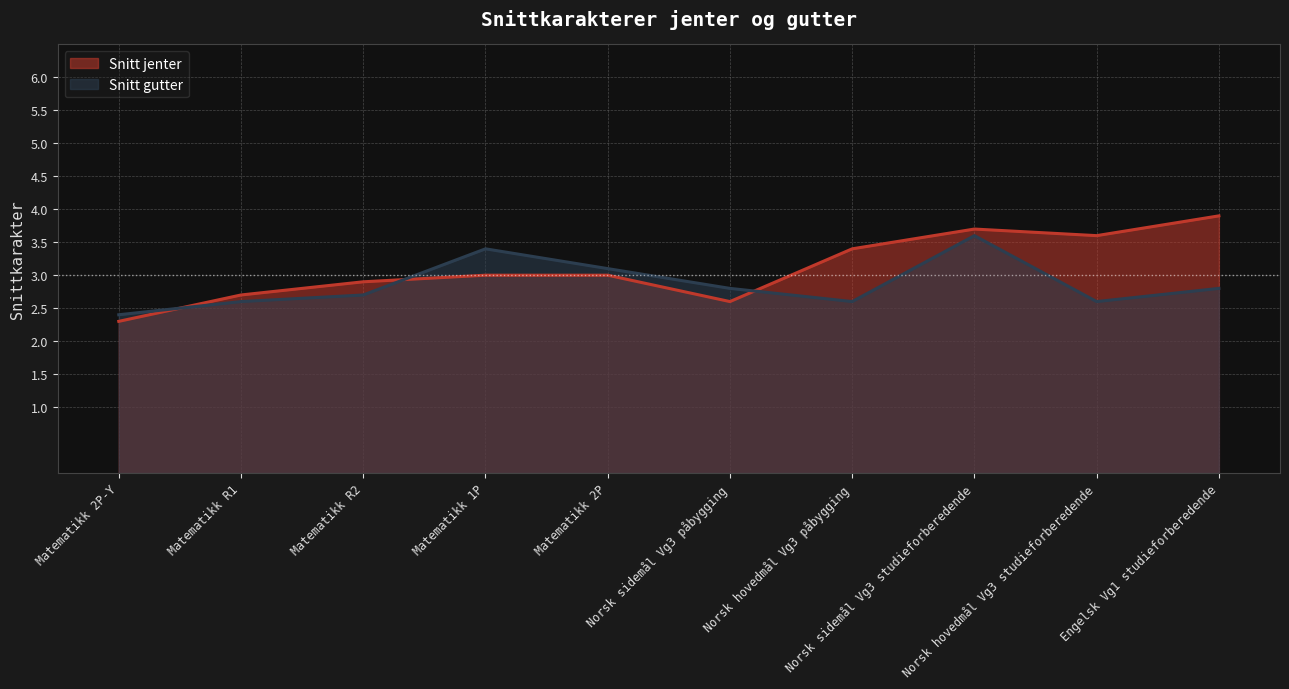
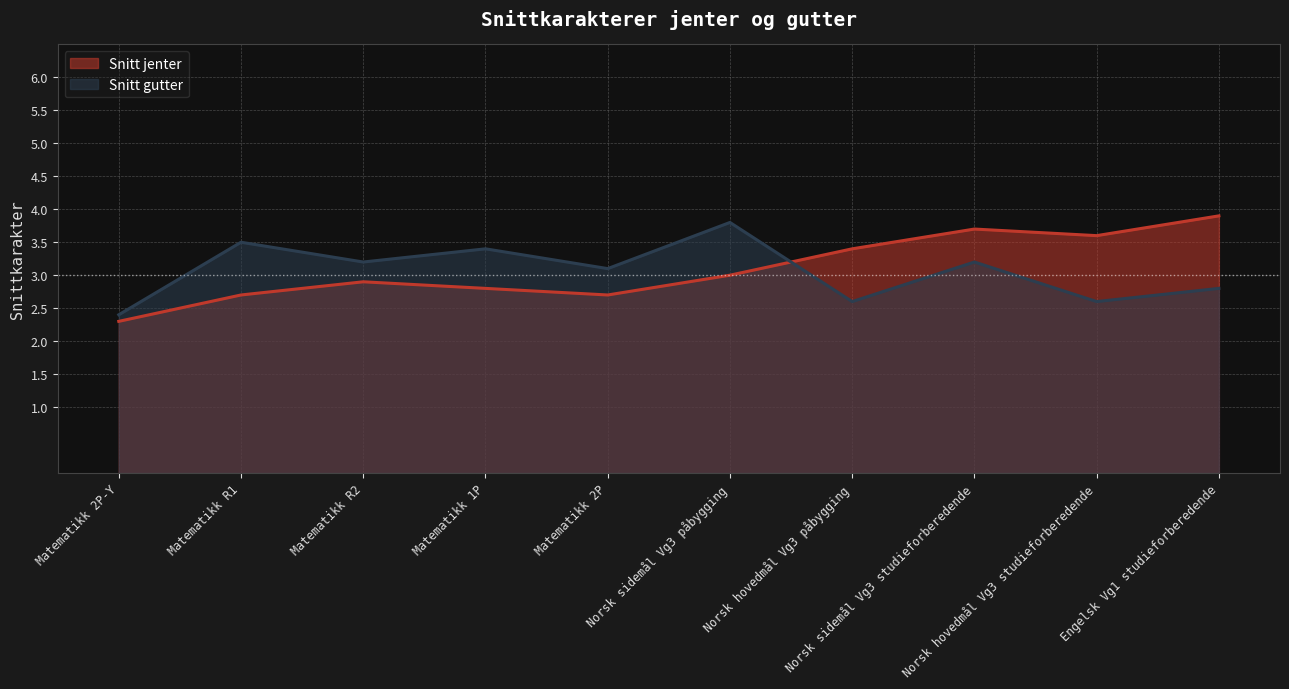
  {
    "Snitt jenter": {
      "Matematikk 2P-Y": 2.3,
      "Matematikk R1": 2.7,
      "Matematikk R2": 2.9,
-     "Matematikk 1P": 3.0,
-     "Matematikk 2P": 3.0,
-     "Norsk sidemål Vg3 påbygging": 2.6,
+     "Matematikk 1P": 2.8,
+     "Matematikk 2P": 2.7,
+     "Norsk sidemål Vg3 påbygging": 3.0,
      "Norsk hovedmål Vg3 påbygging": 3.4,
      "Norsk sidemål Vg3 studieforberedende": 3.7,
      "Norsk hovedmål Vg3 studieforberedende": 3.6,
      "Engelsk Vg1 studieforberedende": 3.9
    },
    "Snitt gutter": {
      "Matematikk 2P-Y": 2.4,
-     "Matematikk R1": 2.6,
-     "Matematikk R2": 2.7,
+     "Matematikk R1": 3.5,
+     "Matematikk R2": 3.2,
      "Matematikk 1P": 3.4,
      "Matematikk 2P": 3.1,
-     "Norsk sidemål Vg3 påbygging": 2.8,
+     "Norsk sidemål Vg3 påbygging": 3.8,
      "Norsk hovedmål Vg3 påbygging": 2.6,
-     "Norsk sidemål Vg3 studieforberedende": 3.6,
+     "Norsk sidemål Vg3 studieforberedende": 3.2,
      "Norsk hovedmål Vg3 studieforberedende": 2.6,
      "Engelsk Vg1 studieforberedende": 2.8
    }
  }
